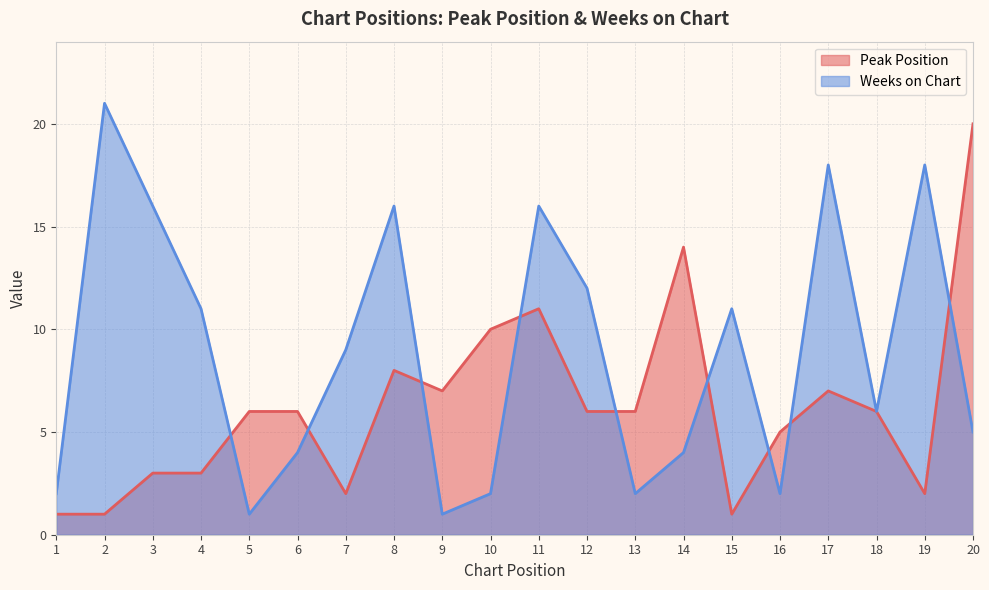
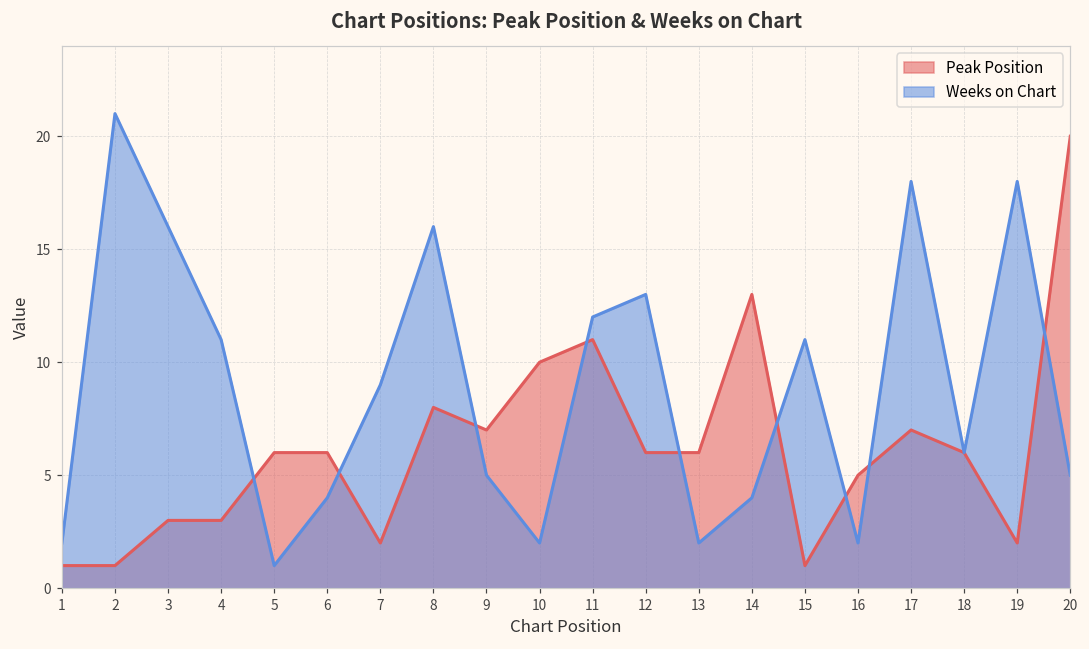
  {
    "Peak Position": {
      "1": 1,
      "2": 1,
      "3": 3,
      "4": 3,
      "5": 6,
      "6": 6,
      "7": 2,
      "8": 8,
      "9": 7,
      "10": 10,
      "11": 11,
      "12": 6,
      "13": 6,
-     "14": 14,
+     "14": 13,
      "15": 1,
      "16": 5,
      "17": 7,
      "19": 2,
      "20": 20
    },
    "Weeks on Chart": {
      "1": 2,
      "2": 21,
      "3": 16,
      "4": 11,
      "5": 1,
      "6": 4,
      "7": 9,
      "8": 16,
-     "9": 1,
+     "9": 5,
      "10": 2,
-     "11": 16,
-     "12": 12,
+     "11": 12,
+     "12": 13,
      "13": 2,
      "14": 4,
      "15": 11,
      "16": 2,
      "17": 18,
      "19": 18,
      "20": 5
    }
  }
